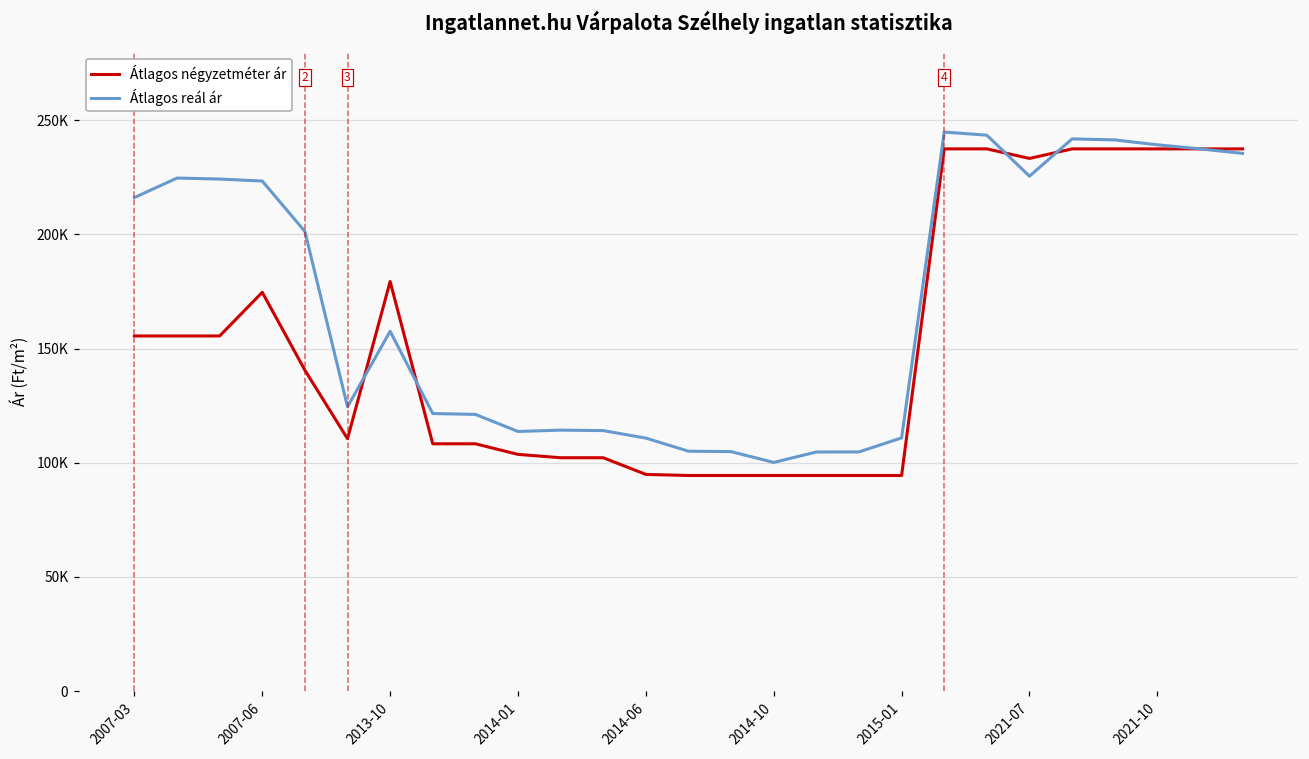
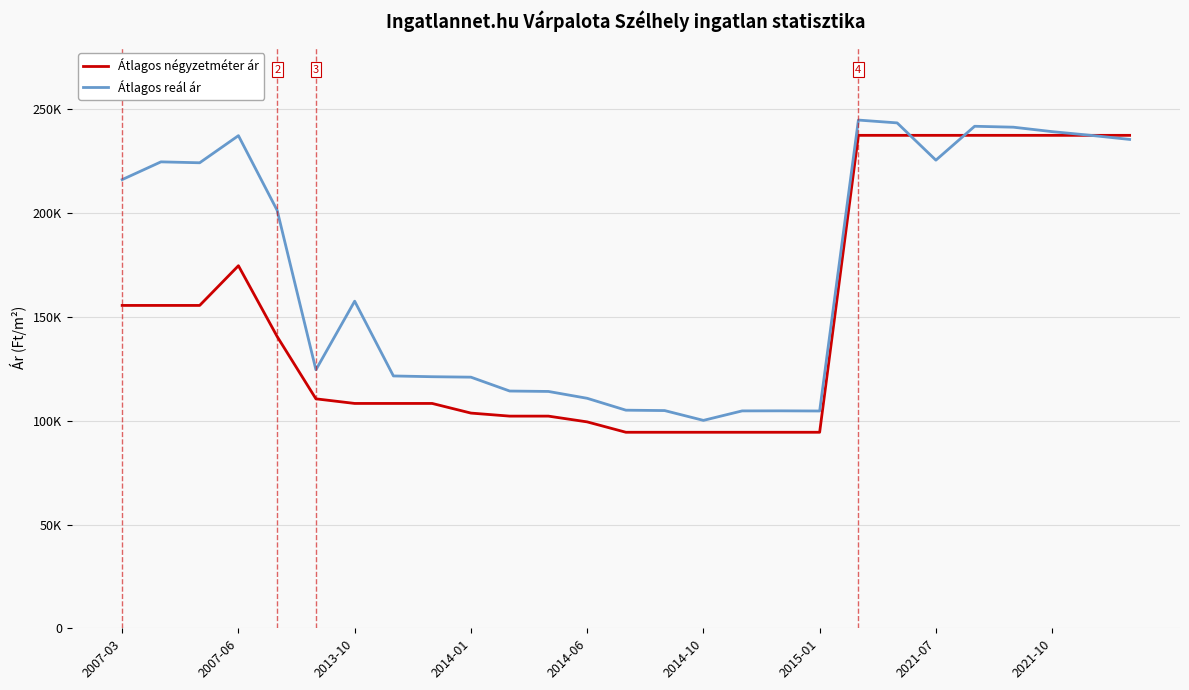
  {
    "Átlagos négyzetméter ár": {
      "2007-03": 156000,
      "2007-06": 175000,
-     "2013-10": 179000,
+     "2013-10": 108000,
      "2014-01": 104000,
-     "2014-06": 95000,
+     "2014-06": 99000,
      "2014-10": 94000,
      "2015-01": 94000,
-     "2021-07": 233000,
+     "2021-07": 238000,
      "2021-10": 238000
    },
    "Átlagos reál ár": {
      "2007-03": 216000,
-     "2007-06": 223000,
+     "2007-06": 237000,
      "2013-10": 158000,
-     "2014-01": 114000,
+     "2014-01": 121000,
      "2014-06": 111000,
      "2014-10": 100000,
-     "2015-01": 111000,
+     "2015-01": 105000,
      "2021-07": 226000,
      "2021-10": 239000
    }
  }
